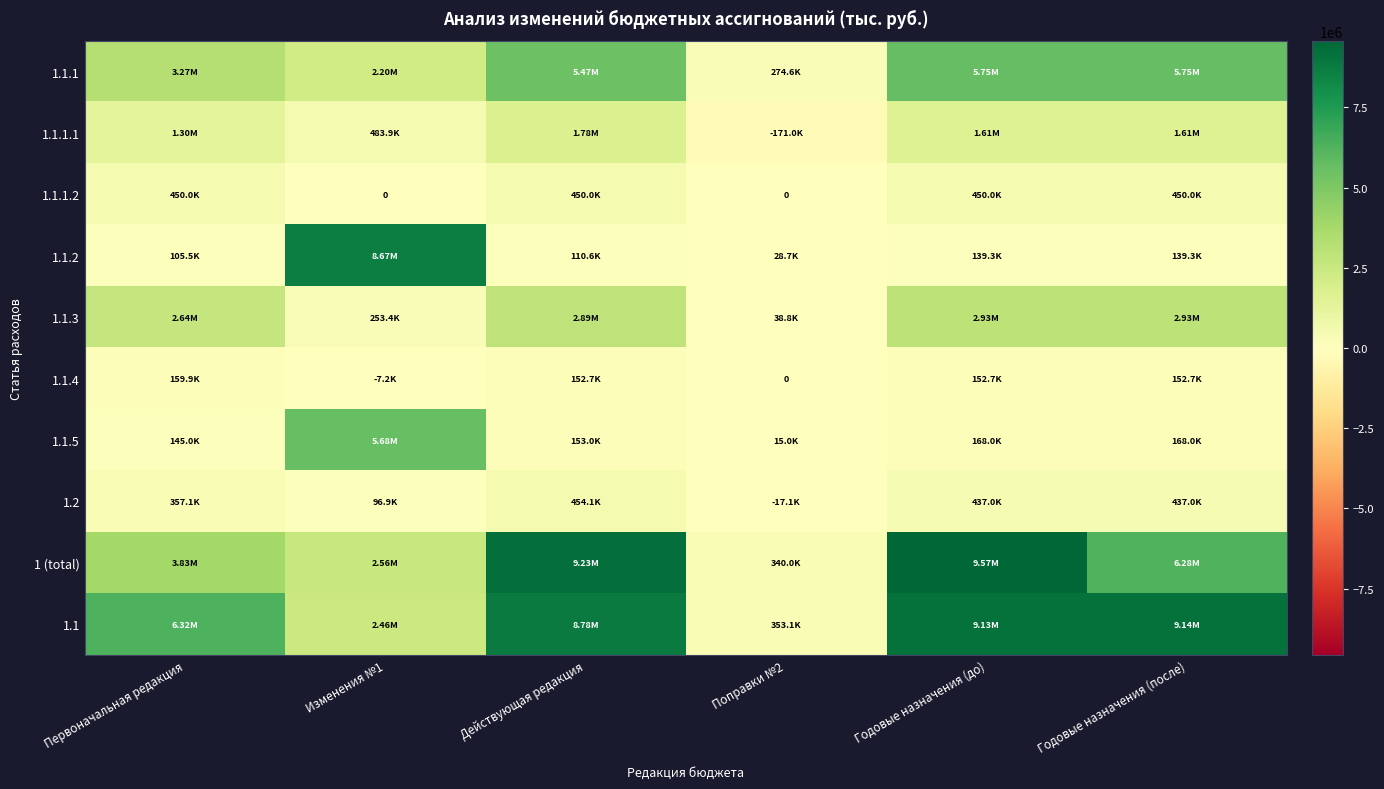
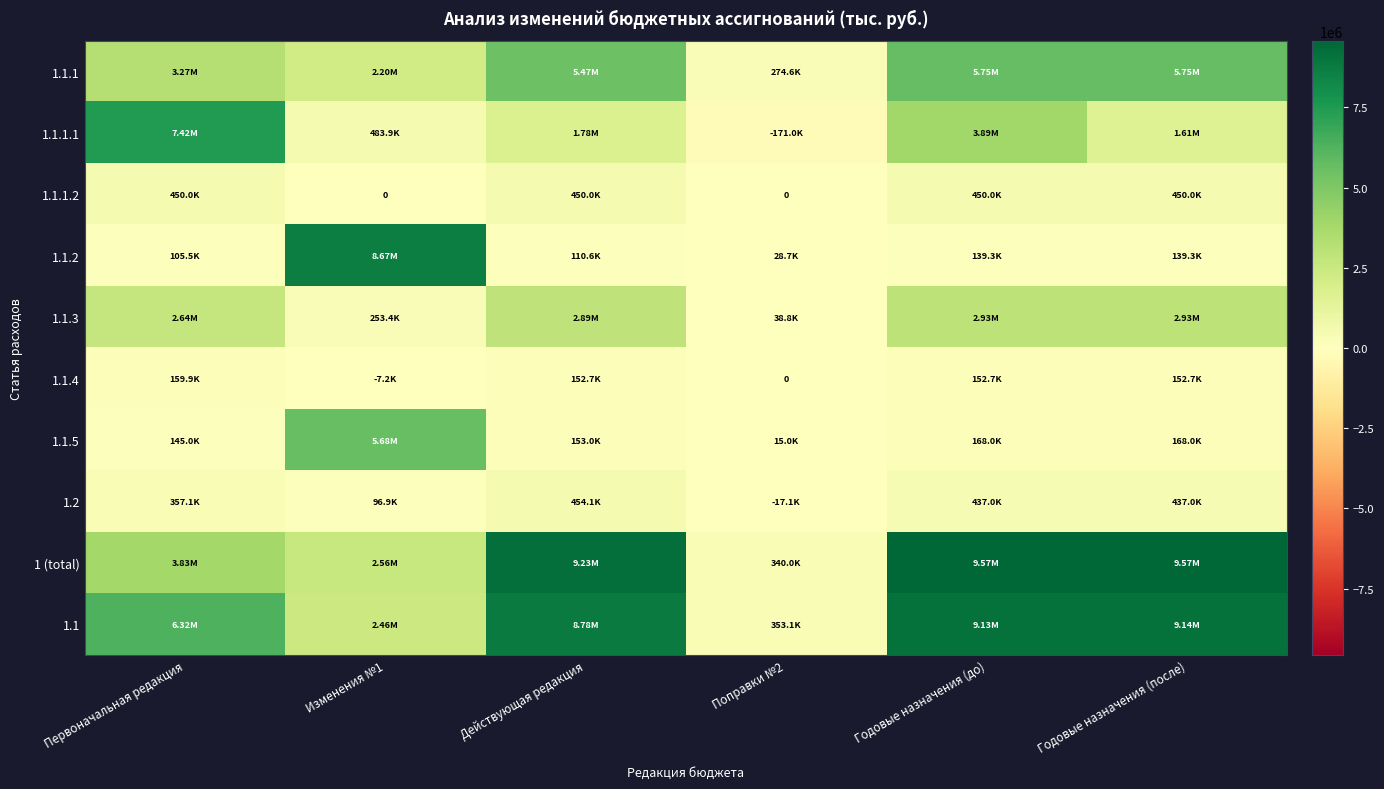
  {
    "1.1.1": {
      "Первоначальная редакция": "3.27M",
      "Изменения №1": "2.20M",
      "Действующая редакция": "5.47M",
      "Поправки №2": "274.6K",
      "Годовые назначения (до)": "5.75M",
      "Годовые назначения (после)": "5.75M"
    },
    "1.1.1.1": {
-     "Первоначальная редакция": "1.30M",
+     "Первоначальная редакция": "7.42M",
      "Изменения №1": "483.9K",
      "Действующая редакция": "1.78M",
      "Поправки №2": "-171.0K",
-     "Годовые назначения (до)": "1.61M",
+     "Годовые назначения (до)": "3.89M",
      "Годовые назначения (после)": "1.61M"
    },
    "1.1.1.2": {
      "Первоначальная редакция": "450.0K",
      "Изменения №1": "0",
      "Действующая редакция": "450.0K",
      "Поправки №2": "0",
      "Годовые назначения (до)": "450.0K",
      "Годовые назначения (после)": "450.0K"
    },
    "1.1.2": {
      "Первоначальная редакция": "105.5K",
      "Изменения №1": "8.67M",
      "Действующая редакция": "110.6K",
      "Поправки №2": "28.7K",
      "Годовые назначения (до)": "139.3K",
      "Годовые назначения (после)": "139.3K"
    },
    "1.1.3": {
      "Первоначальная редакция": "2.64M",
      "Изменения №1": "253.4K",
      "Действующая редакция": "2.89M",
      "Поправки №2": "38.8K",
      "Годовые назначения (до)": "2.93M",
      "Годовые назначения (после)": "2.93M"
    },
    "1.1.4": {
      "Первоначальная редакция": "159.9K",
      "Изменения №1": "-7.2K",
      "Действующая редакция": "152.7K",
      "Поправки №2": "0",
      "Годовые назначения (до)": "152.7K",
      "Годовые назначения (после)": "152.7K"
    },
    "1.1.5": {
      "Первоначальная редакция": "145.0K",
      "Изменения №1": "5.68M",
      "Действующая редакция": "153.0K",
      "Поправки №2": "15.0K",
      "Годовые назначения (до)": "168.0K",
      "Годовые назначения (после)": "168.0K"
    },
    "1.2": {
      "Первоначальная редакция": "357.1K",
      "Изменения №1": "96.9K",
      "Действующая редакция": "454.1K",
      "Поправки №2": "-17.1K",
      "Годовые назначения (до)": "437.0K",
      "Годовые назначения (после)": "437.0K"
    },
    "1 (total)": {
      "Первоначальная редакция": "3.83M",
      "Изменения №1": "2.56M",
      "Действующая редакция": "9.23M",
      "Поправки №2": "340.0K",
      "Годовые назначения (до)": "9.57M",
-     "Годовые назначения (после)": "6.28M"
+     "Годовые назначения (после)": "9.57M"
    },
    "1.1": {
      "Первоначальная редакция": "6.32M",
      "Изменения №1": "2.46M",
      "Действующая редакция": "8.78M",
      "Поправки №2": "353.1K",
      "Годовые назначения (до)": "9.13M",
      "Годовые назначения (после)": "9.14M"
    }
  }
